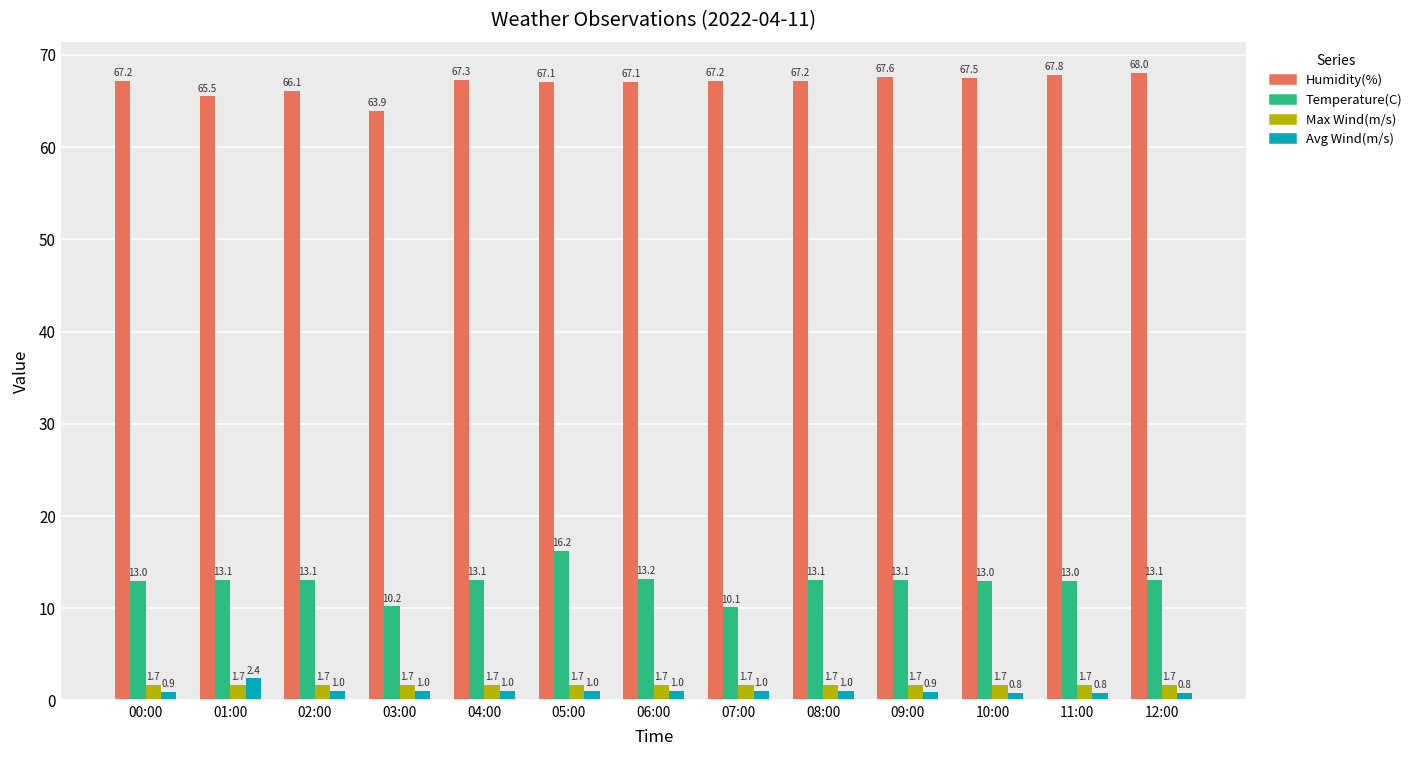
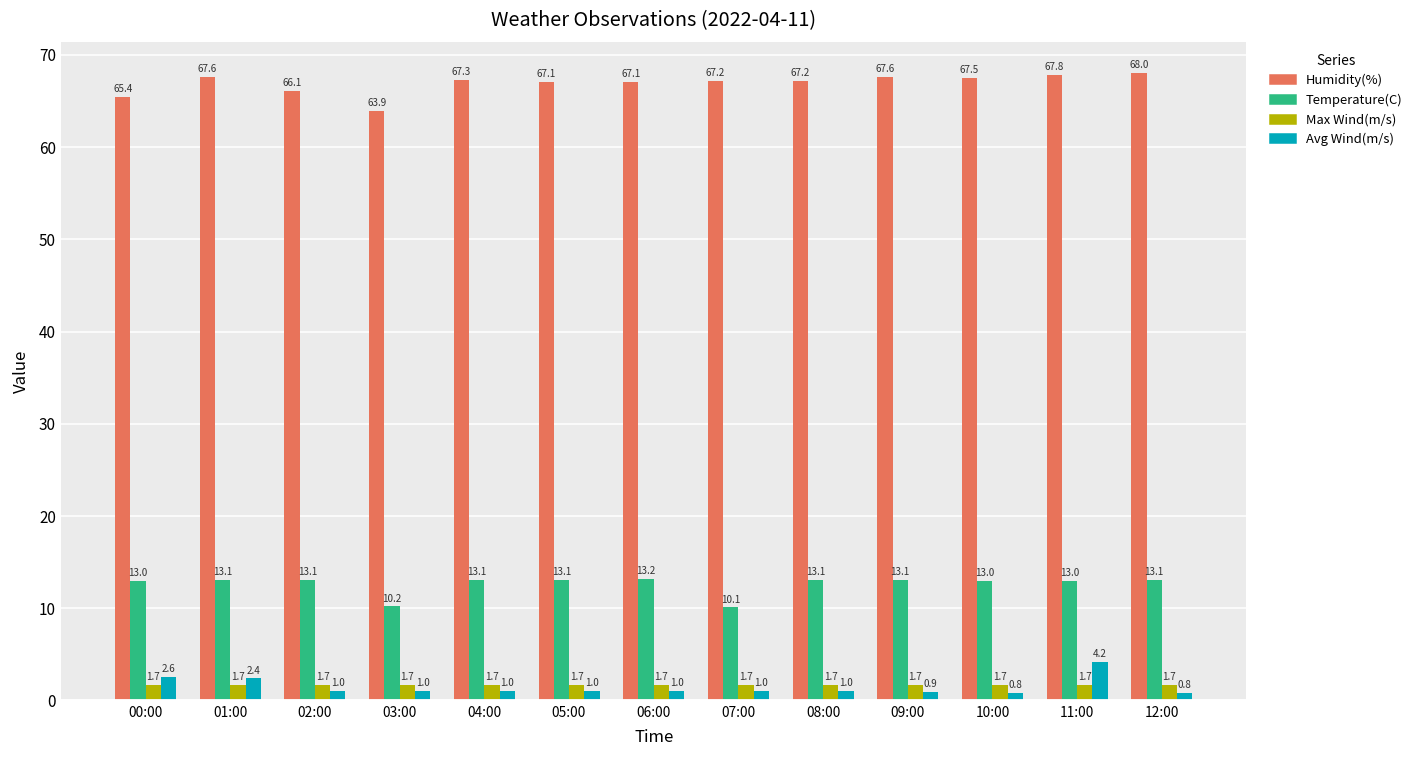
  {
    "Humidity(%)": {
-     "00:00": 67.2,
-     "01:00": 65.5,
+     "00:00": 65.4,
+     "01:00": 67.6,
      "02:00": 66.1,
      "03:00": 63.9,
      "04:00": 67.3,
      "05:00": 67.1,
      "06:00": 67.1,
      "07:00": 67.2,
      "08:00": 67.2,
      "09:00": 67.6,
      "10:00": 67.5,
      "11:00": 67.8,
      "12:00": 68.0
    },
    "Temperature(C)": {
      "00:00": 13.0,
      "01:00": 13.1,
      "02:00": 13.1,
      "03:00": 10.2,
      "04:00": 13.1,
-     "05:00": 16.2,
+     "05:00": 13.1,
      "06:00": 13.2,
      "07:00": 10.1,
      "08:00": 13.1,
      "09:00": 13.1,
      "10:00": 13.0,
      "11:00": 13.0,
      "12:00": 13.1
    },
    "Max Wind(m/s)": {
      "00:00": 1.7,
      "01:00": 1.7,
      "02:00": 1.7,
      "03:00": 1.7,
      "04:00": 1.7,
      "05:00": 1.7,
      "06:00": 1.7,
      "07:00": 1.7,
      "08:00": 1.7,
      "09:00": 1.7,
      "10:00": 1.7,
      "11:00": 1.7,
      "12:00": 1.7
    },
    "Avg Wind(m/s)": {
-     "00:00": 0.9,
+     "00:00": 2.6,
      "01:00": 2.4,
      "02:00": 1.0,
      "03:00": 1.0,
      "04:00": 1.0,
      "05:00": 1.0,
      "06:00": 1.0,
      "07:00": 1.0,
      "08:00": 1.0,
      "09:00": 0.9,
      "10:00": 0.8,
-     "11:00": 0.8,
+     "11:00": 4.2,
      "12:00": 0.8
    }
  }
